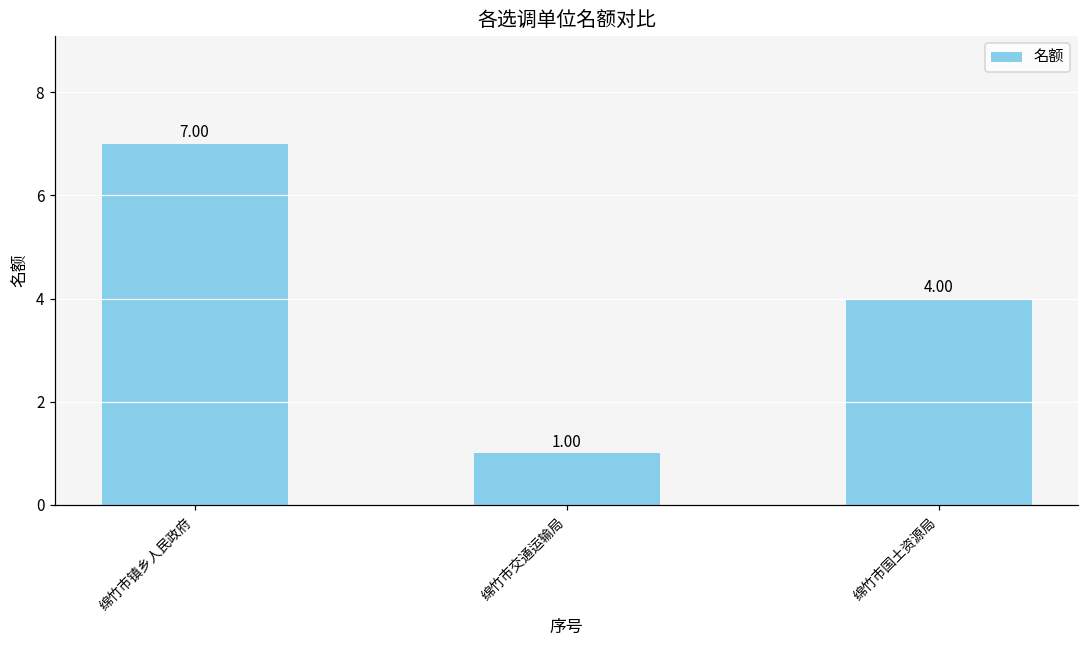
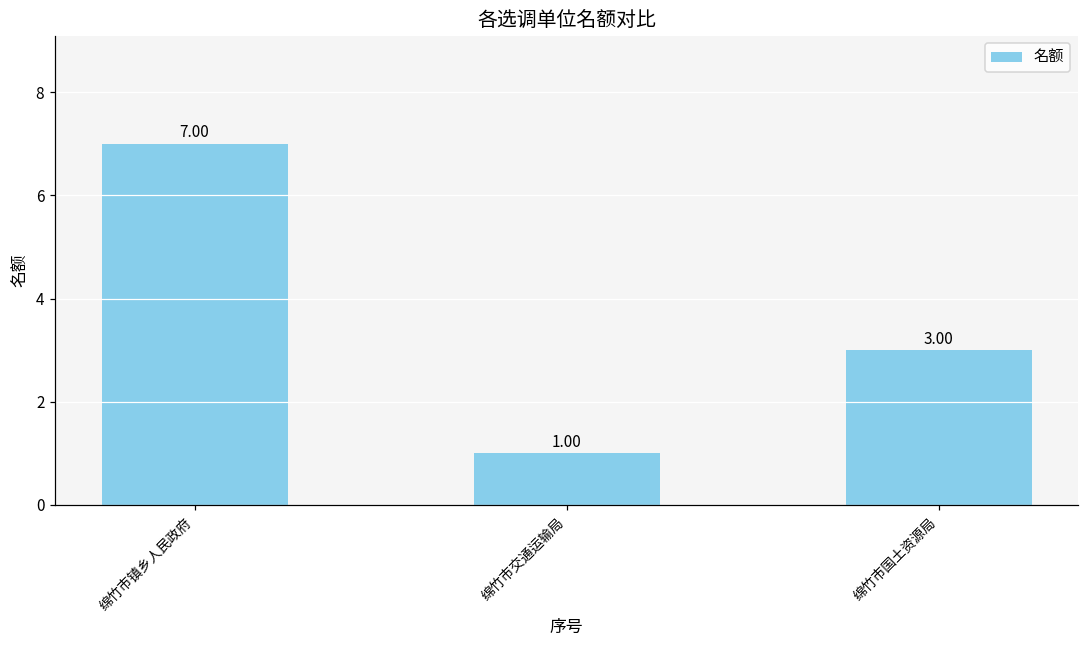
  {
    "绵竹市镇乡人民政府": 7.00,
    "绵竹市交通运输局": 1.00,
-   "绵竹市国土资源局": 4.00
+   "绵竹市国土资源局": 3.00
  }
